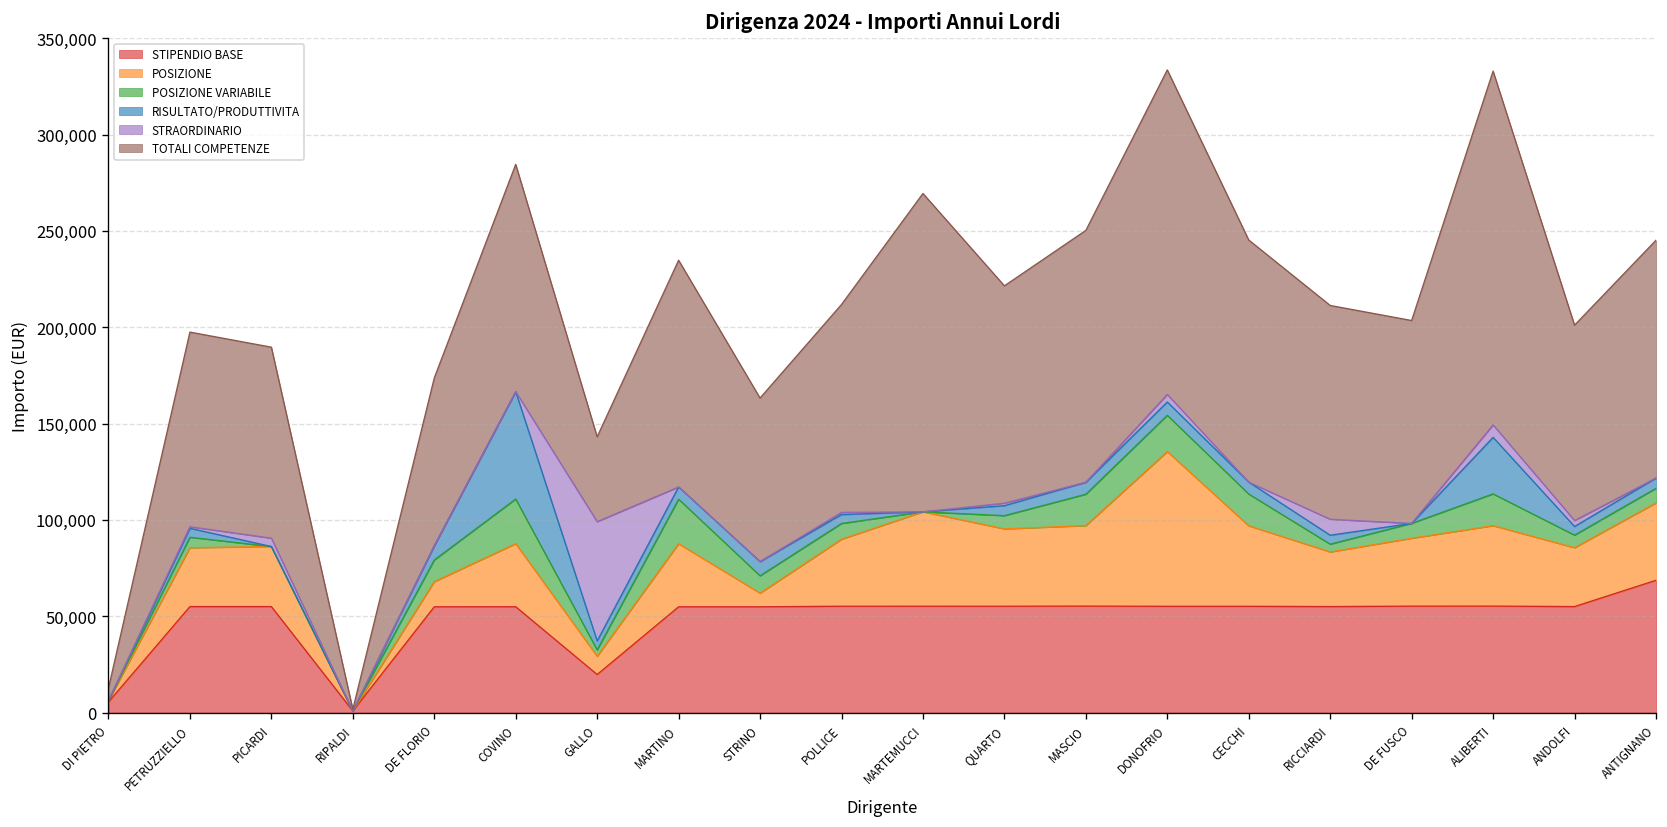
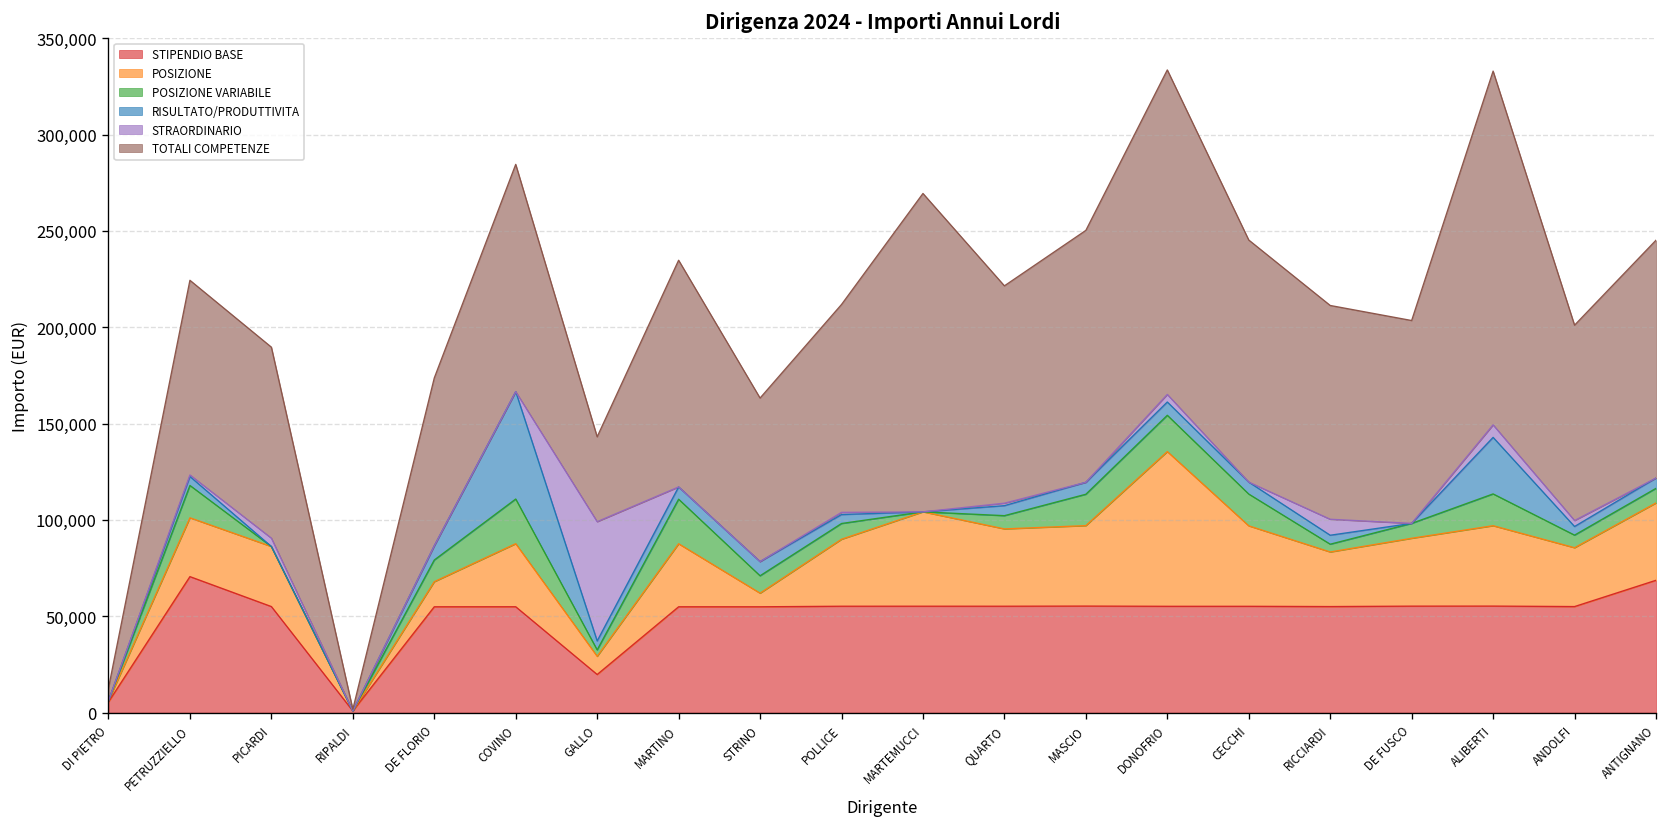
  {
    "STIPENDIO BASE": {
-     "PETRUZZIELLO": "55,000",
+     "PETRUZZIELLO": "71,000",
      "PICARDI": "55,000",
      "DE FLORIO": "55,000",
      "COVINO": "55,000",
      "GALLO": "20,000",
      "MARTINO": "55,000",
      "STRINO": "55,000",
      "POLLICE": "55,000",
      "MARTEMUCCI": "55,000",
      "QUARTO": "55,000",
      "MASCIO": "55,000",
      "DONOFRIO": "55,000",
      "CECCHI": "55,000",
      "RICCIARDI": "55,000",
      "DE FUSCO": "55,000",
      "ALIBERTI": "55,000",
      "ANDOLFI": "55,000",
      "ANTIGNANO": "69,000"
    },
    "POSIZIONE": {
      "PETRUZZIELLO": "31,000",
      "DE FLORIO": "13,000",
      "COVINO": "33,000",
      "GALLO": "9,000",
      "MARTINO": "33,000",
      "STRINO": "7,000",
      "POLLICE": "35,000",
      "QUARTO": "40,000",
      "MASCIO": "42,000",
      "DONOFRIO": "80,000",
      "CECCHI": "42,000",
      "RICCIARDI": "28,000",
      "DE FUSCO": "35,000",
      "ALIBERTI": "42,000",
      "ANDOLFI": "31,000",
      "ANTIGNANO": "40,000"
    },
    "POSIZIONE VARIABILE": {
-     "PETRUZZIELLO": "5,000",
+     "PETRUZZIELLO": "17,000",
      "DE FLORIO": "11,000",
      "COVINO": "23,000",
      "GALLO": "3,000",
      "MARTINO": "23,000",
      "STRINO": "9,000",
      "POLLICE": "8,000",
      "QUARTO": "7,000",
      "MASCIO": "16,000",
      "DONOFRIO": "19,000",
      "CECCHI": "16,000",
      "RICCIARDI": "4,000",
      "ALIBERTI": "16,000",
      "ANDOLFI": "7,000",
      "ANTIGNANO": "8,000"
    },
    "RISULTATO/PRODUTTIVITA": {
      "GALLO": "5,000",
      "DONOFRIO": "7,000",
      "RICCIARDI": "5,000",
      "ALIBERTI": "29,000",
      "ANDOLFI": "4,000"
    },
    "STRAORDINARIO": {
      "PICARDI": "4,000",
      "GALLO": "62,000",
      "DONOFRIO": "4,000",
      "RICCIARDI": "8,000",
      "ALIBERTI": "6,000",
      "ANDOLFI": "3,000"
    },
    "TOTALI COMPETENZE": {
      "DI PIETRO": "7,000",
      "PETRUZZIELLO": "101,000",
      "PICARDI": "99,000",
      "DE FLORIO": "87,000",
      "COVINO": "118,000",
      "GALLO": "44,000",
      "MARTINO": "118,000",
      "STRINO": "85,000",
      "POLLICE": "108,000",
      "MARTEMUCCI": "165,000",
      "QUARTO": "113,000",
      "MASCIO": "131,000",
      "DONOFRIO": "168,000",
      "CECCHI": "126,000",
      "RICCIARDI": "111,000",
      "DE FUSCO": "105,000",
      "ALIBERTI": "184,000",
      "ANDOLFI": "101,000",
      "ANTIGNANO": "123,000"
    }
  }
